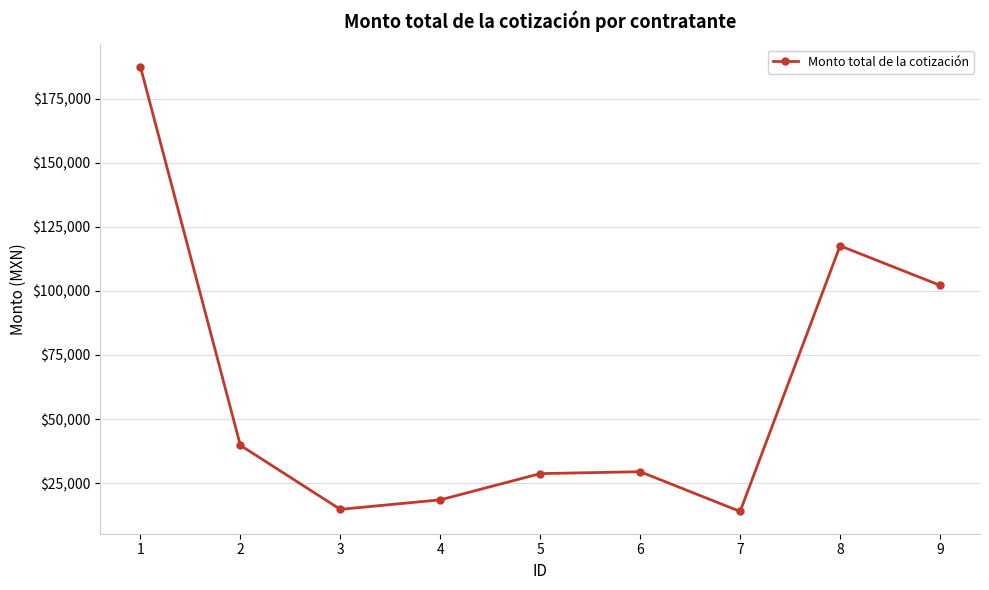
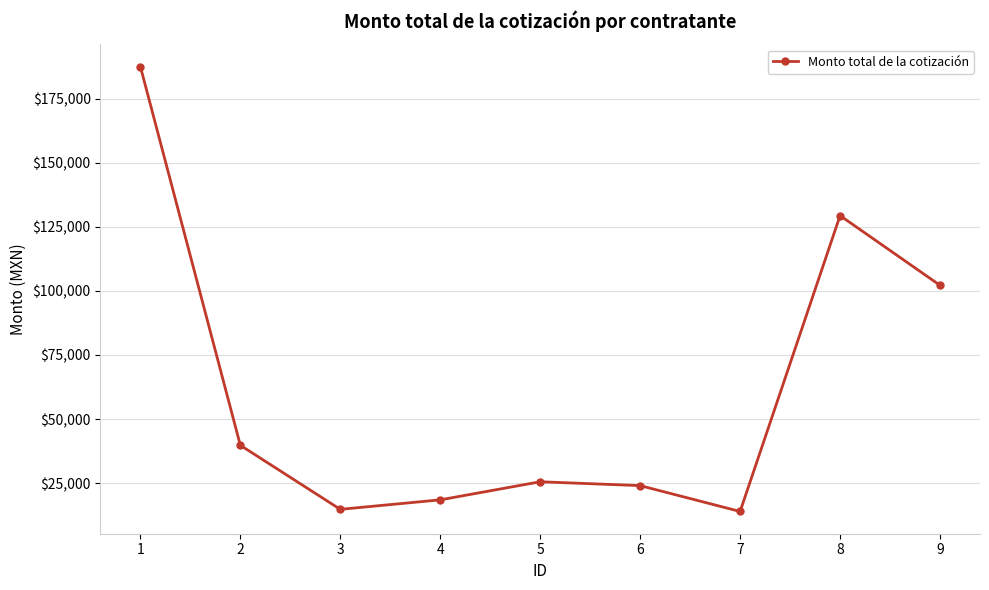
  {
    "1": "$188,000",
    "2": "$40,000",
    "3": "$15,000",
    "4": "$18,000",
-   "5": "$29,000",
-   "6": "$29,000",
+   "5": "$26,000",
+   "6": "$24,000",
    "7": "$14,000",
-   "8": "$118,000",
+   "8": "$129,000",
    "9": "$102,000"
  }
